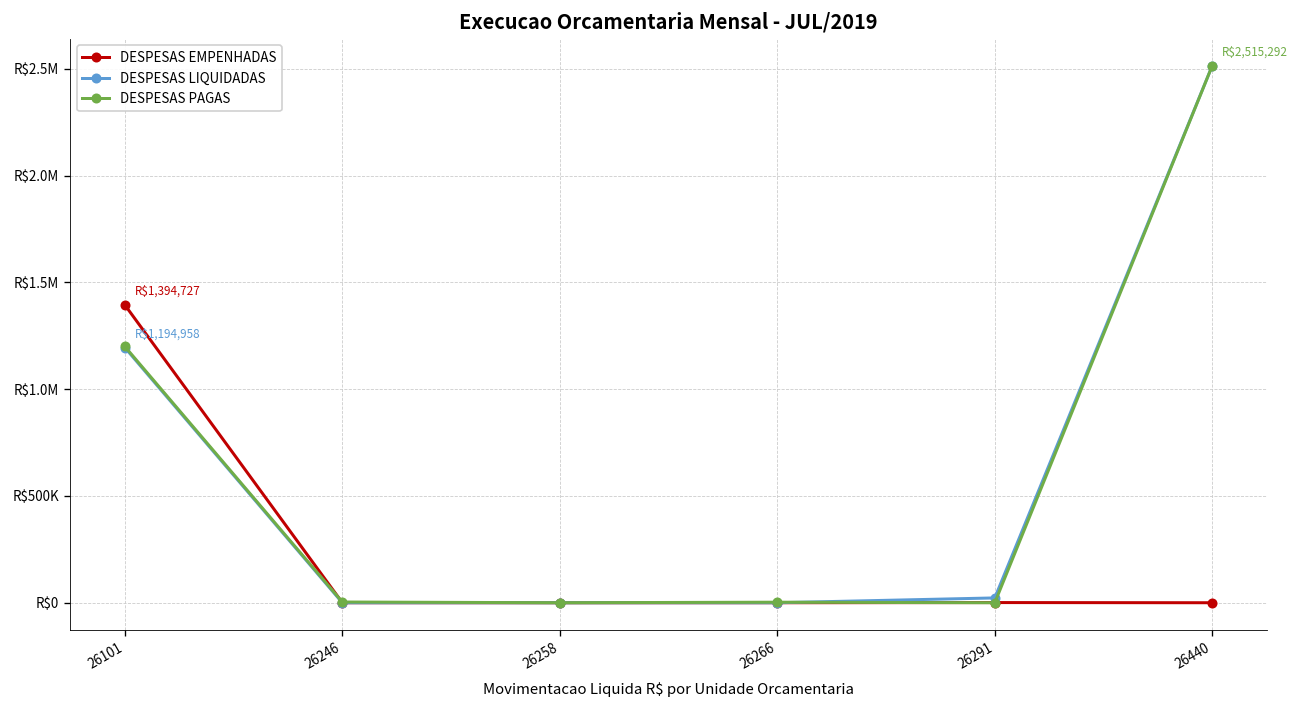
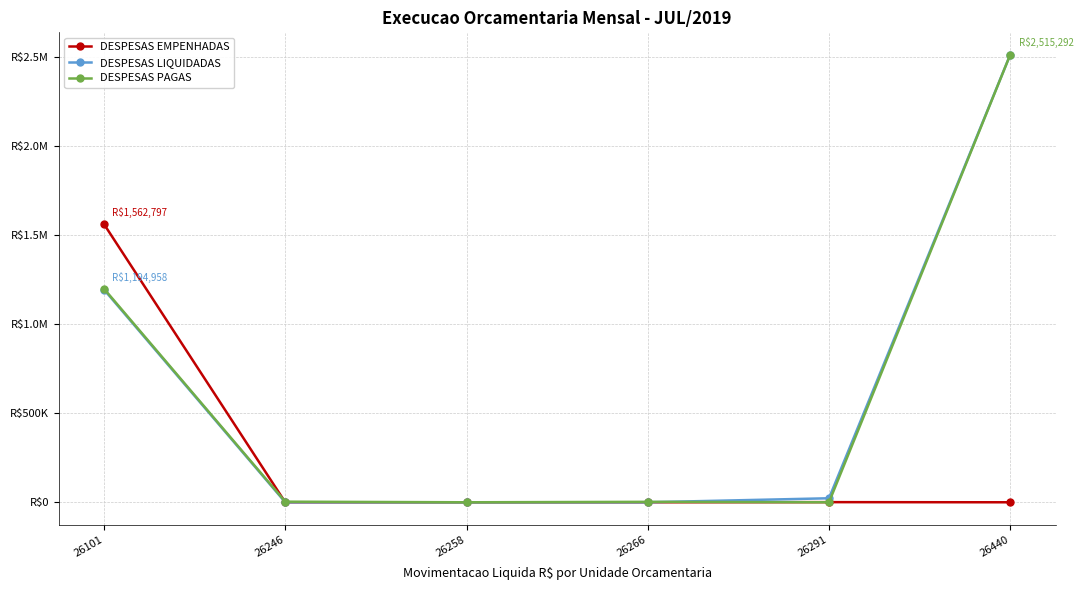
  {
    "DESPESAS EMPENHADAS": {
-     "26101": "$1,394,727"
+     "26101": "$1,562,797"
    },
    "DESPESAS LIQUIDADAS": {
      "26291": "R$20000"
    }
  }
